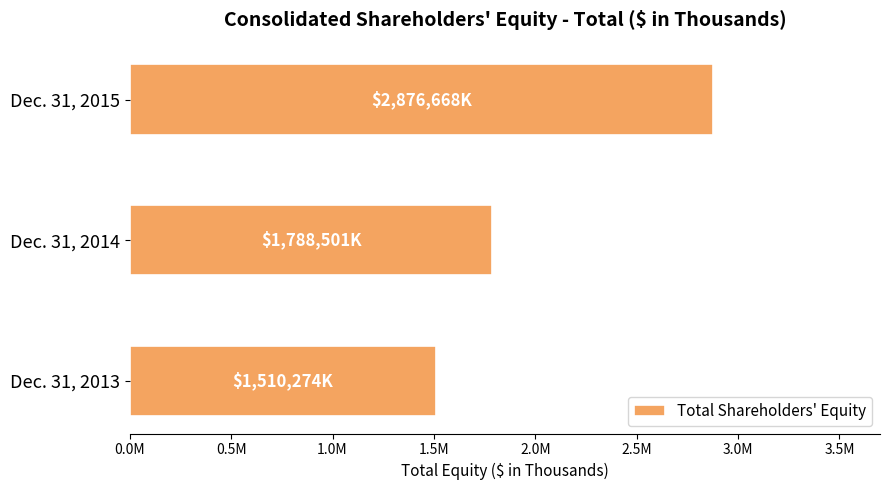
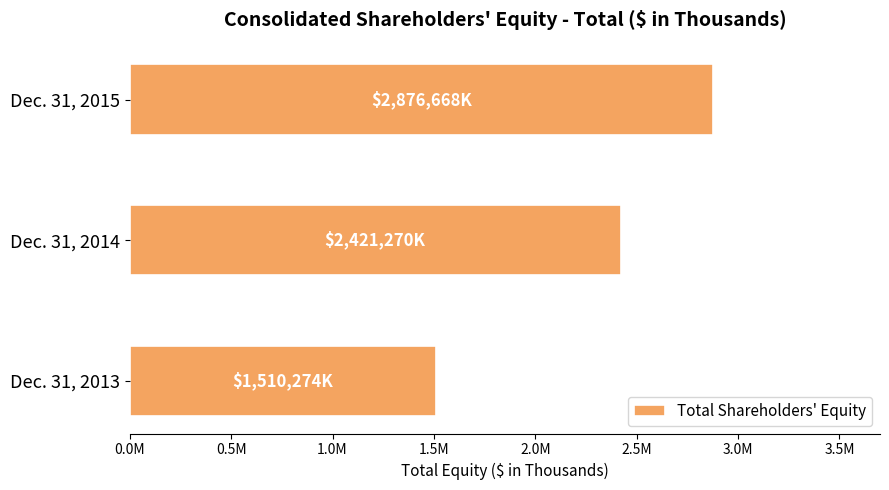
  {
    "Dec. 31, 2015": "$2,876,668K",
-   "Dec. 31, 2014": "$1,788,501K",
+   "Dec. 31, 2014": "$2,421,270K",
    "Dec. 31, 2013": "$1,510,274K"
  }
